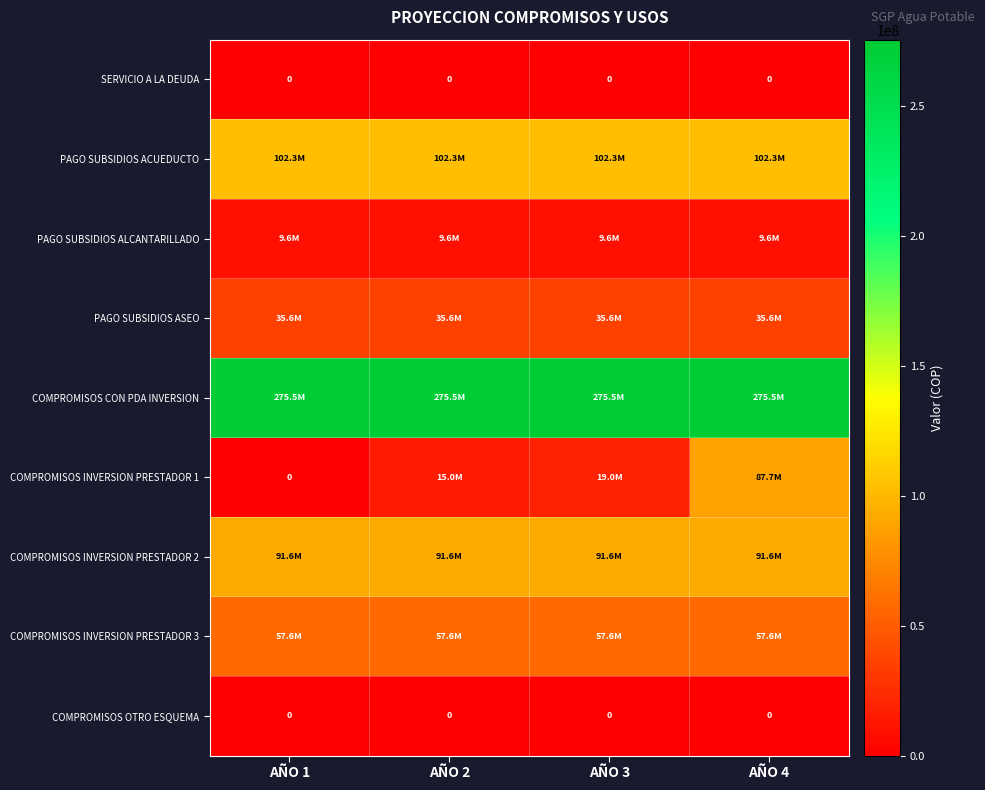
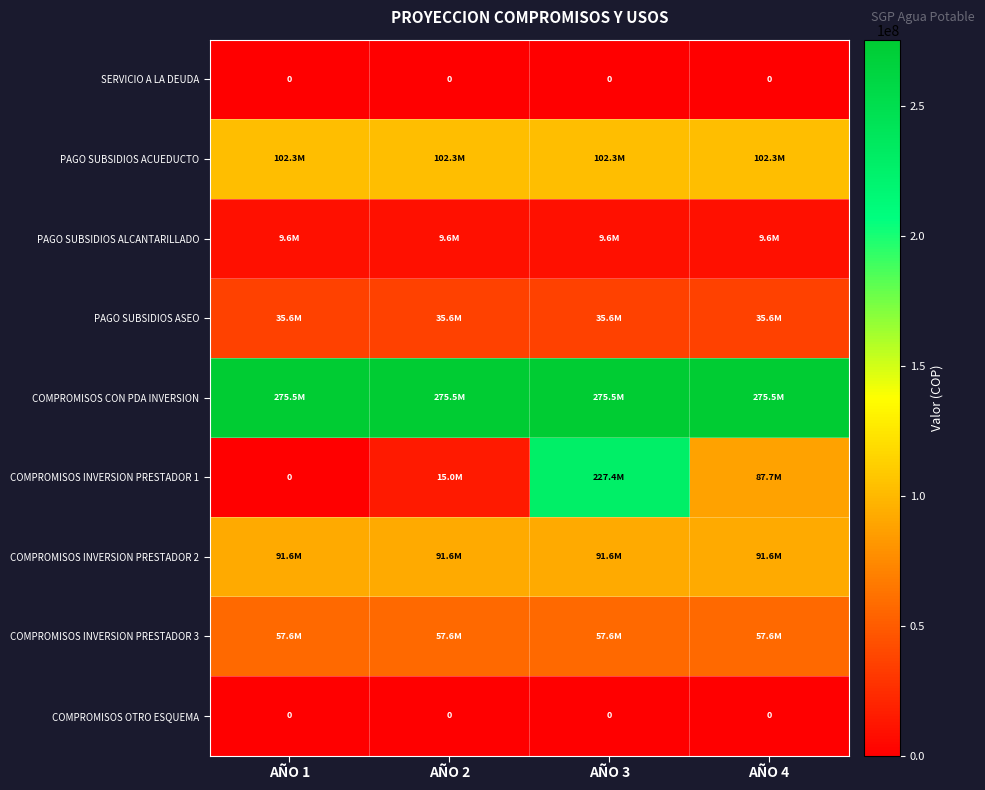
  {
    "SERVICIO A LA DEUDA": {
      "AÑO 1": "0",
      "AÑO 2": "0",
      "AÑO 3": "0",
      "AÑO 4": "0"
    },
    "PAGO SUBSIDIOS ACUEDUCTO": {
      "AÑO 1": "102.3M",
      "AÑO 2": "102.3M",
      "AÑO 3": "102.3M",
      "AÑO 4": "102.3M"
    },
    "PAGO SUBSIDIOS ALCANTARILLADO": {
      "AÑO 1": "9.6M",
      "AÑO 2": "9.6M",
      "AÑO 3": "9.6M",
      "AÑO 4": "9.6M"
    },
    "PAGO SUBSIDIOS ASEO": {
      "AÑO 1": "35.6M",
      "AÑO 2": "35.6M",
      "AÑO 3": "35.6M",
      "AÑO 4": "35.6M"
    },
    "COMPROMISOS CON PDA INVERSION": {
      "AÑO 1": "275.5M",
      "AÑO 2": "275.5M",
      "AÑO 3": "275.5M",
      "AÑO 4": "275.5M"
    },
    "COMPROMISOS INVERSION PRESTADOR 1": {
      "AÑO 1": "0",
      "AÑO 2": "15.0M",
-     "AÑO 3": "19.0M",
+     "AÑO 3": "227.4M",
      "AÑO 4": "87.7M"
    },
    "COMPROMISOS INVERSION PRESTADOR 2": {
      "AÑO 1": "91.6M",
      "AÑO 2": "91.6M",
      "AÑO 3": "91.6M",
      "AÑO 4": "91.6M"
    },
    "COMPROMISOS INVERSION PRESTADOR 3": {
      "AÑO 1": "57.6M",
      "AÑO 2": "57.6M",
      "AÑO 3": "57.6M",
      "AÑO 4": "57.6M"
    },
    "COMPROMISOS OTRO ESQUEMA": {
      "AÑO 1": "0",
      "AÑO 2": "0",
      "AÑO 3": "0",
      "AÑO 4": "0"
    }
  }
